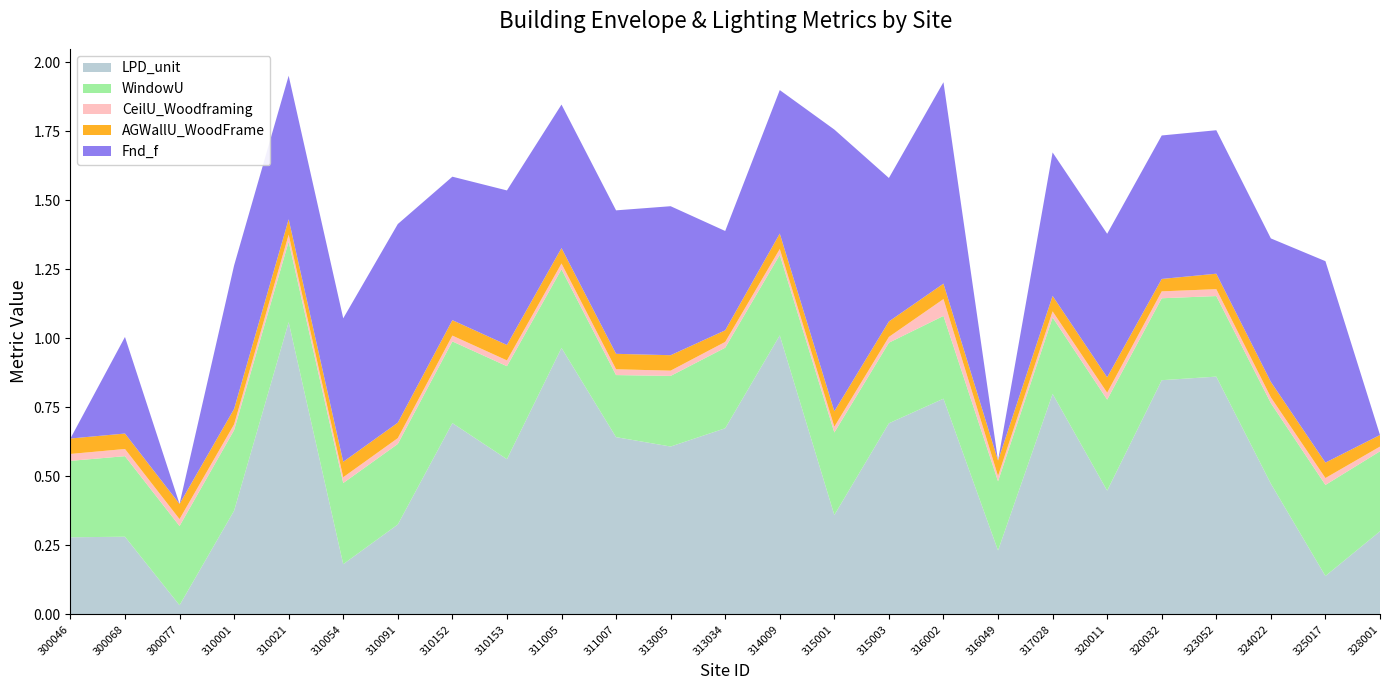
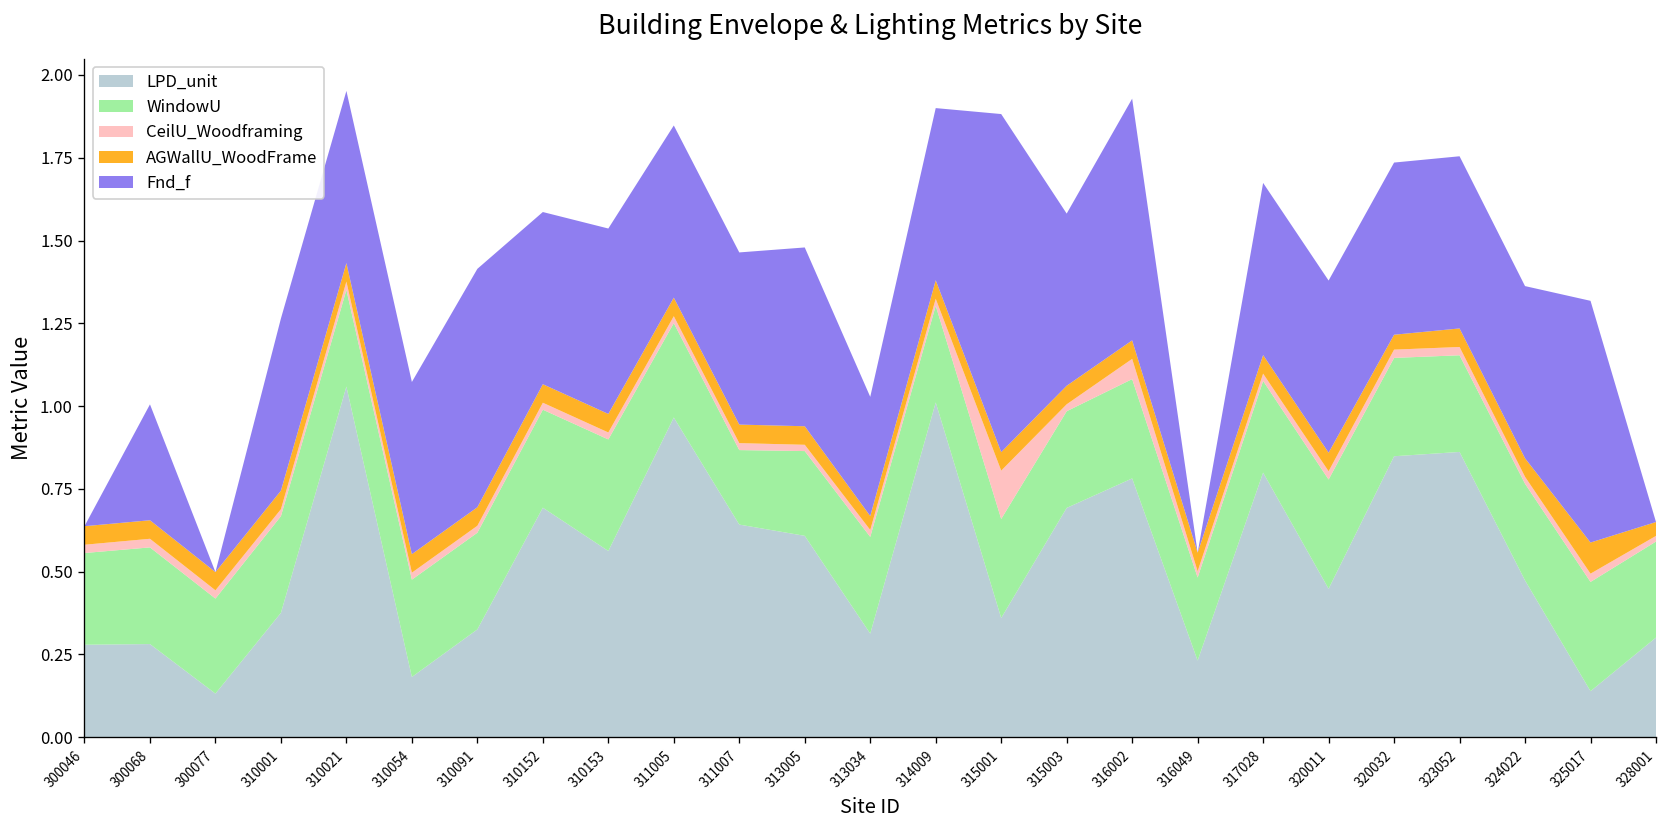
  {
    "LPD_unit": {
      "300046": 0.28,
      "300068": 0.28,
-     "300077": 0.03,
+     "300077": 0.13,
      "310001": 0.38,
      "310021": 1.06,
      "310054": 0.18,
      "310091": 0.33,
      "310152": 0.69,
      "310153": 0.56,
      "311005": 0.97,
      "311007": 0.64,
      "313005": 0.61,
-     "313034": 0.67,
+     "313034": 0.31,
      "314009": 1.01,
      "315001": 0.36,
      "315003": 0.69,
      "316002": 0.78,
      "316049": 0.23,
      "317028": 0.80,
      "320011": 0.45,
      "320032": 0.85,
      "323052": 0.86,
      "324022": 0.47,
      "325017": 0.14,
      "328001": 0.30
    },
    "WindowU": {
      "300046": 0.28,
      "300068": 0.29,
      "300077": 0.29,
      "310001": 0.29,
      "310021": 0.29,
      "310054": 0.29,
      "310091": 0.29,
      "310152": 0.30,
      "310153": 0.34,
      "311005": 0.28,
      "311007": 0.22,
      "313005": 0.26,
      "313034": 0.29,
      "314009": 0.29,
      "315001": 0.30,
      "315003": 0.29,
      "316002": 0.30,
      "316049": 0.25,
      "317028": 0.28,
      "320011": 0.33,
      "320032": 0.30,
      "323052": 0.29,
      "324022": 0.29,
      "325017": 0.33,
      "328001": 0.29
    },
    "CeilU_Woodframing": {
      "300046": 0.03,
      "300068": 0.03,
      "300077": 0.03,
      "310001": 0.02,
      "310021": 0.02,
      "310054": 0.02,
      "310091": 0.02,
      "310152": 0.02,
      "310153": 0.02,
      "311005": 0.02,
      "311007": 0.02,
      "313005": 0.02,
      "313034": 0.02,
      "314009": 0.02,
-     "315001": 0.02,
+     "315001": 0.15,
      "315003": 0.02,
      "316002": 0.06,
      "316049": 0.02,
      "317028": 0.02,
      "320011": 0.03,
      "320032": 0.02,
      "323052": 0.02,
      "324022": 0.02,
      "325017": 0.03,
      "328001": 0.02
    },
    "AGWallU_WoodFrame": {
      "300068": 0.06,
      "310001": 0.06,
      "310021": 0.06,
      "310054": 0.06,
      "310091": 0.06,
      "310152": 0.06,
      "310153": 0.06,
      "311005": 0.06,
      "311007": 0.06,
      "313005": 0.06,
      "313034": 0.04,
      "314009": 0.06,
      "315001": 0.06,
      "315003": 0.06,
      "316002": 0.06,
      "317028": 0.06,
      "320011": 0.06,
      "320032": 0.04,
      "323052": 0.06,
      "324022": 0.06,
-     "325017": 0.06
+     "325017": 0.09
    },
    "Fnd_f": {
      "300068": 0.35,
      "310001": 0.52,
      "310021": 0.52,
      "310054": 0.52,
      "310091": 0.72,
      "310152": 0.52,
      "310153": 0.56,
      "311005": 0.52,
      "311007": 0.52,
      "313005": 0.54,
      "313034": 0.36,
      "314009": 0.52,
      "315001": 1.02,
      "315003": 0.52,
      "316002": 0.73,
      "317028": 0.52,
      "320011": 0.52,
      "320032": 0.52,
      "323052": 0.52,
      "324022": 0.52,
      "325017": 0.73
    }
  }
